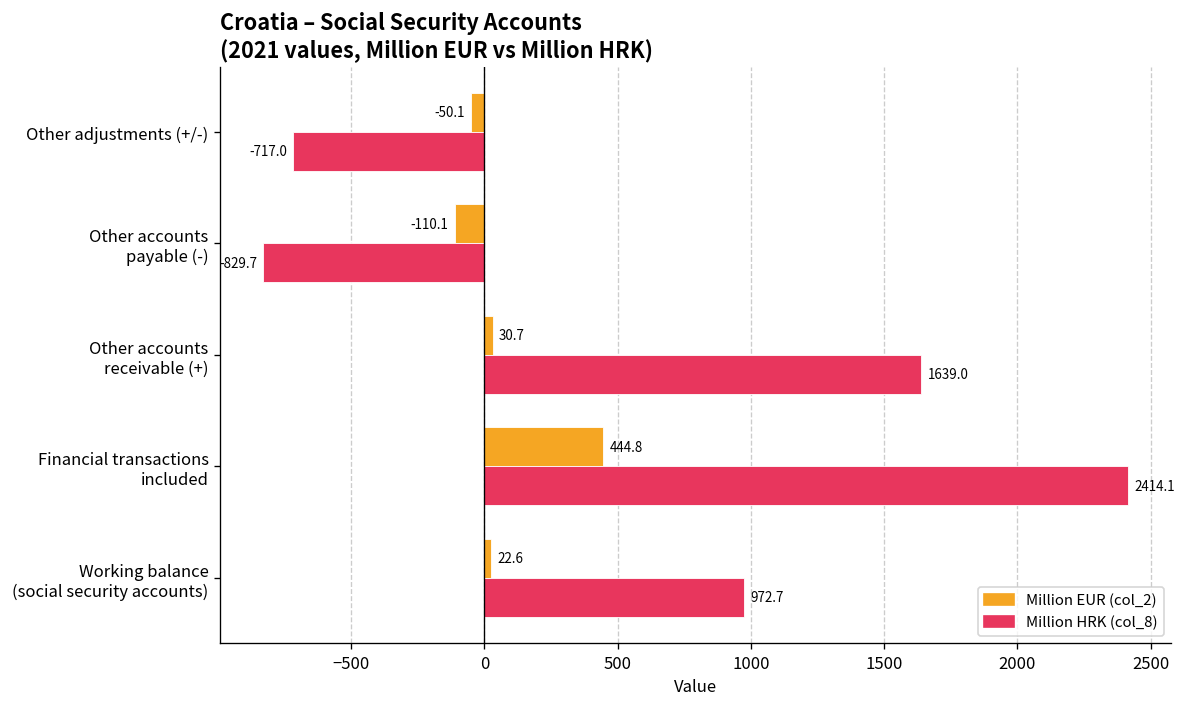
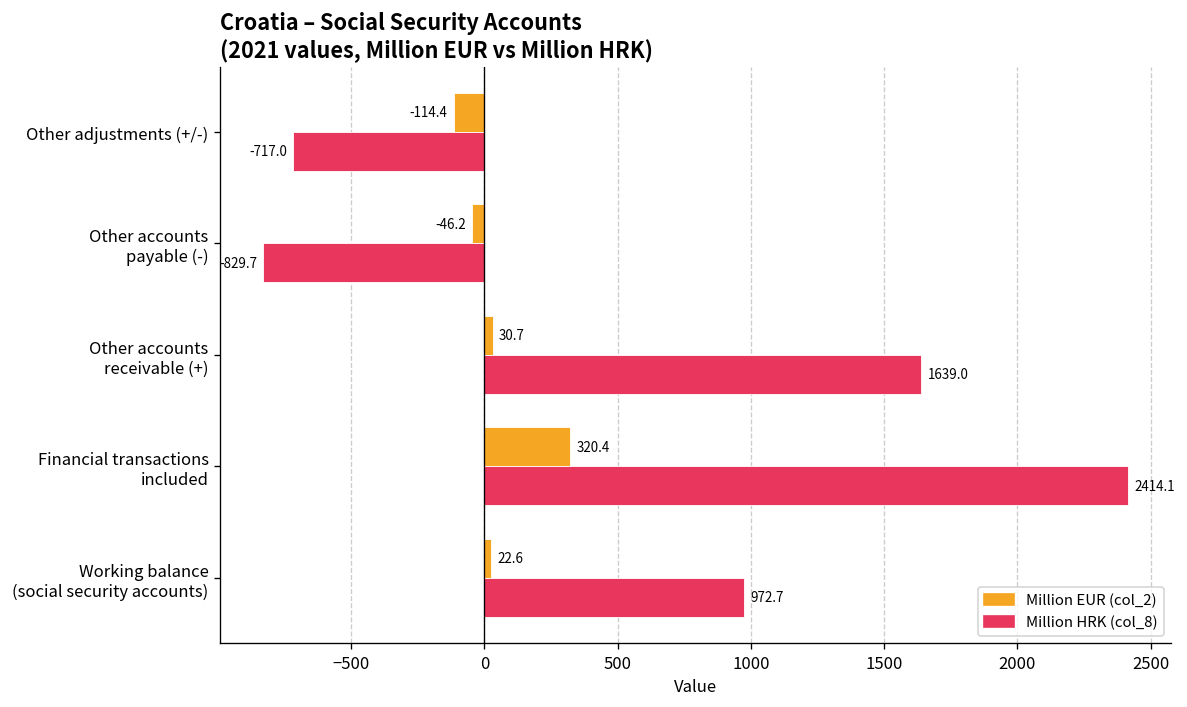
  {
    "Million EUR (col_2)": {
-     "Other adjustments (+/-)": -50.1,
-     "Other accounts payable (-)": -110.1,
+     "Other adjustments (+/-)": -114.4,
+     "Other accounts payable (-)": -46.2,
      "Other accounts receivable (+)": 30.7,
-     "Financial transactions included": 444.8,
+     "Financial transactions included": 320.4,
      "Working balance (social security accounts)": 22.6
    },
    "Million HRK (col_8)": {
      "Other adjustments (+/-)": -717.0,
      "Other accounts payable (-)": -829.7,
      "Other accounts receivable (+)": 1639.0,
      "Financial transactions included": 2414.1,
      "Working balance (social security accounts)": 972.7
    }
  }
